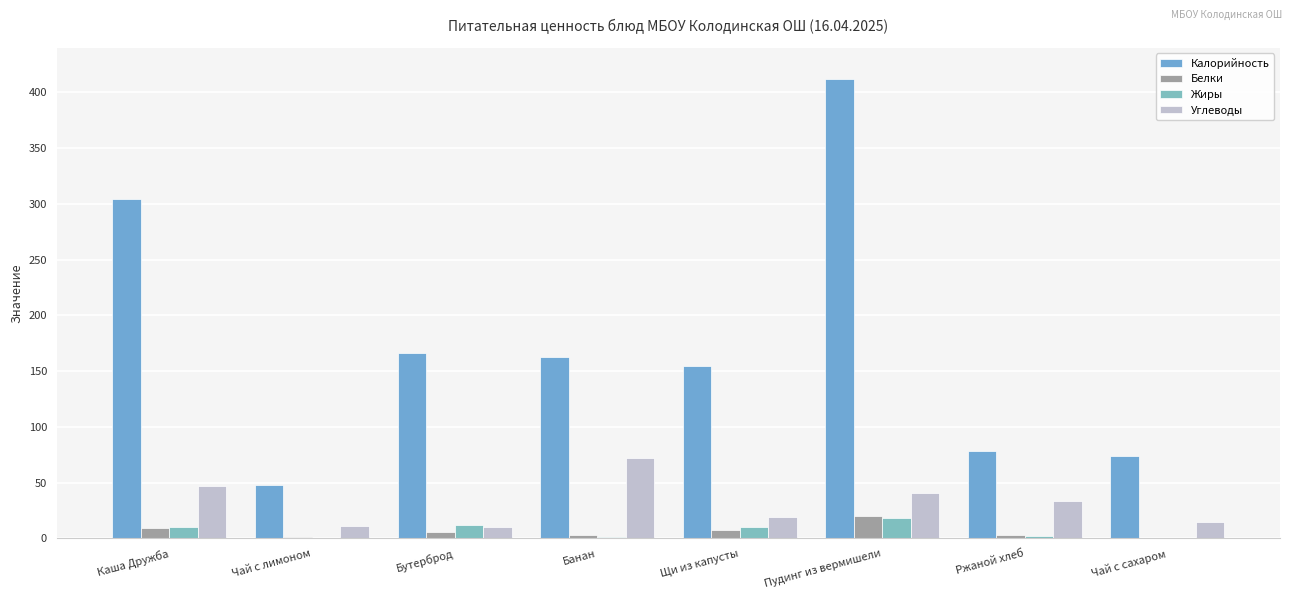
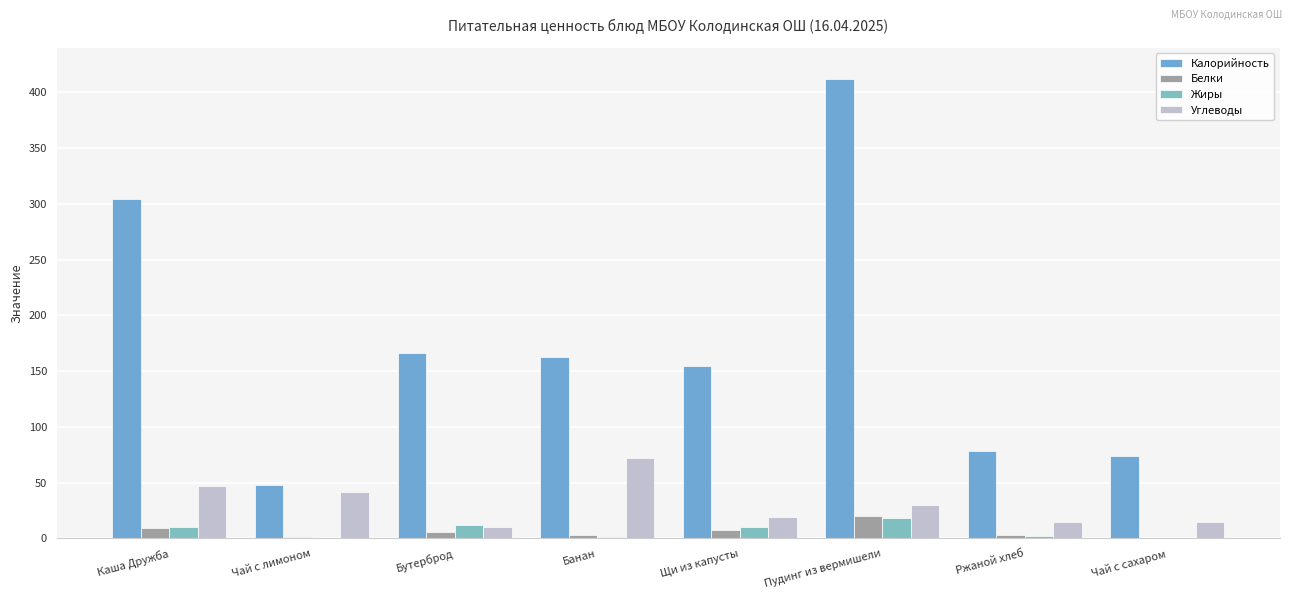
  {
    "Углеводы": {
      "Каша Дружба": 47,
-     "Чай с лимоном": 11,
+     "Чай с лимоном": 42,
      "Бутерброд": 10,
      "Банан": 72,
      "Щи из капусты": 19,
-     "Пудинг из вермишели": 41,
-     "Ржаной хлеб": 34,
+     "Пудинг из вермишели": 30,
+     "Ржаной хлеб": 15,
      "Чай с сахаром": 15
    }
  }
